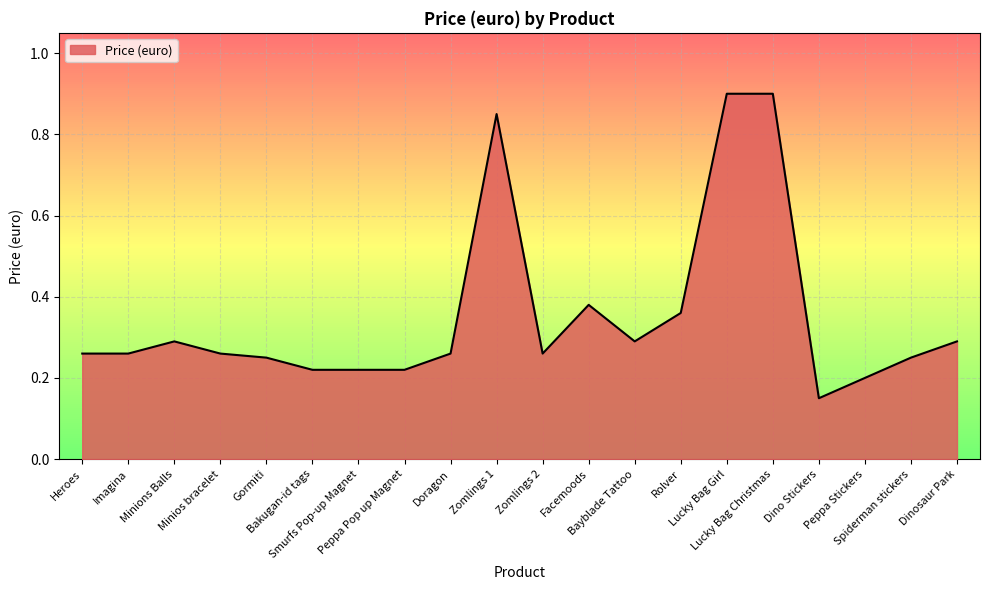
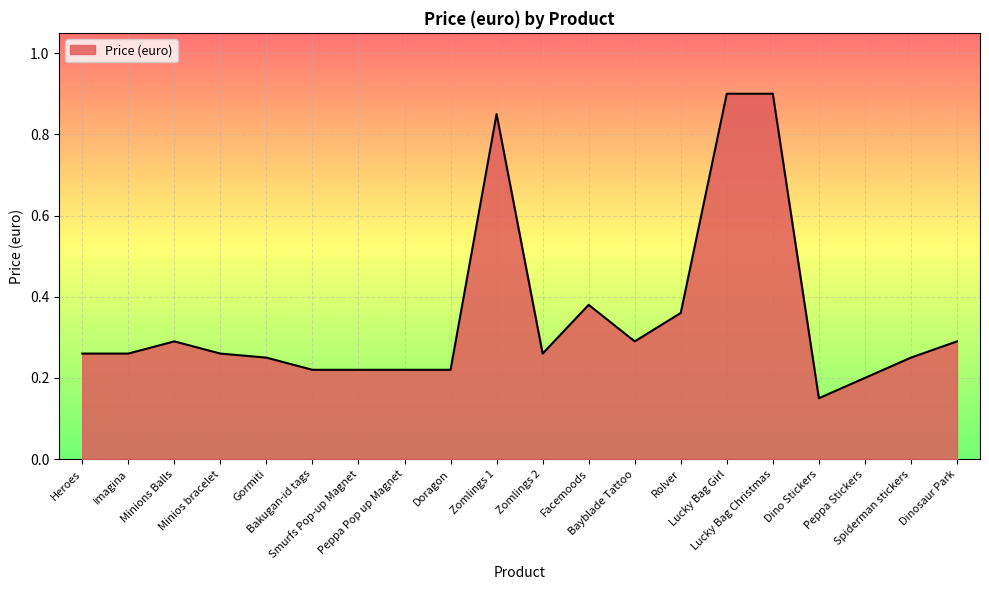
  {
    "Heroes": 0.26,
    "Imagina": 0.26,
    "Minions Balls": 0.29,
    "Minios bracelet": 0.26,
    "Gormiti": 0.25,
    "Bakugan-id tags": 0.22,
    "Smurfs Pop-up Magnet": 0.22,
    "Peppa Pop up Magnet": 0.22,
-   "Doragon": 0.26,
+   "Doragon": 0.22,
    "Zomlings 1": 0.85,
    "Zomlings 2": 0.26,
    "Facemoods": 0.38,
    "Bayblade Tattoo": 0.29,
    "Rolver": 0.36,
    "Lucky Bag Girl": 0.90,
    "Lucky Bag Christmas": 0.90,
    "Dino Stickers": 0.15,
    "Peppa Stickers": 0.20,
    "Spiderman stickers": 0.25,
    "Dinosaur Park": 0.29
  }
